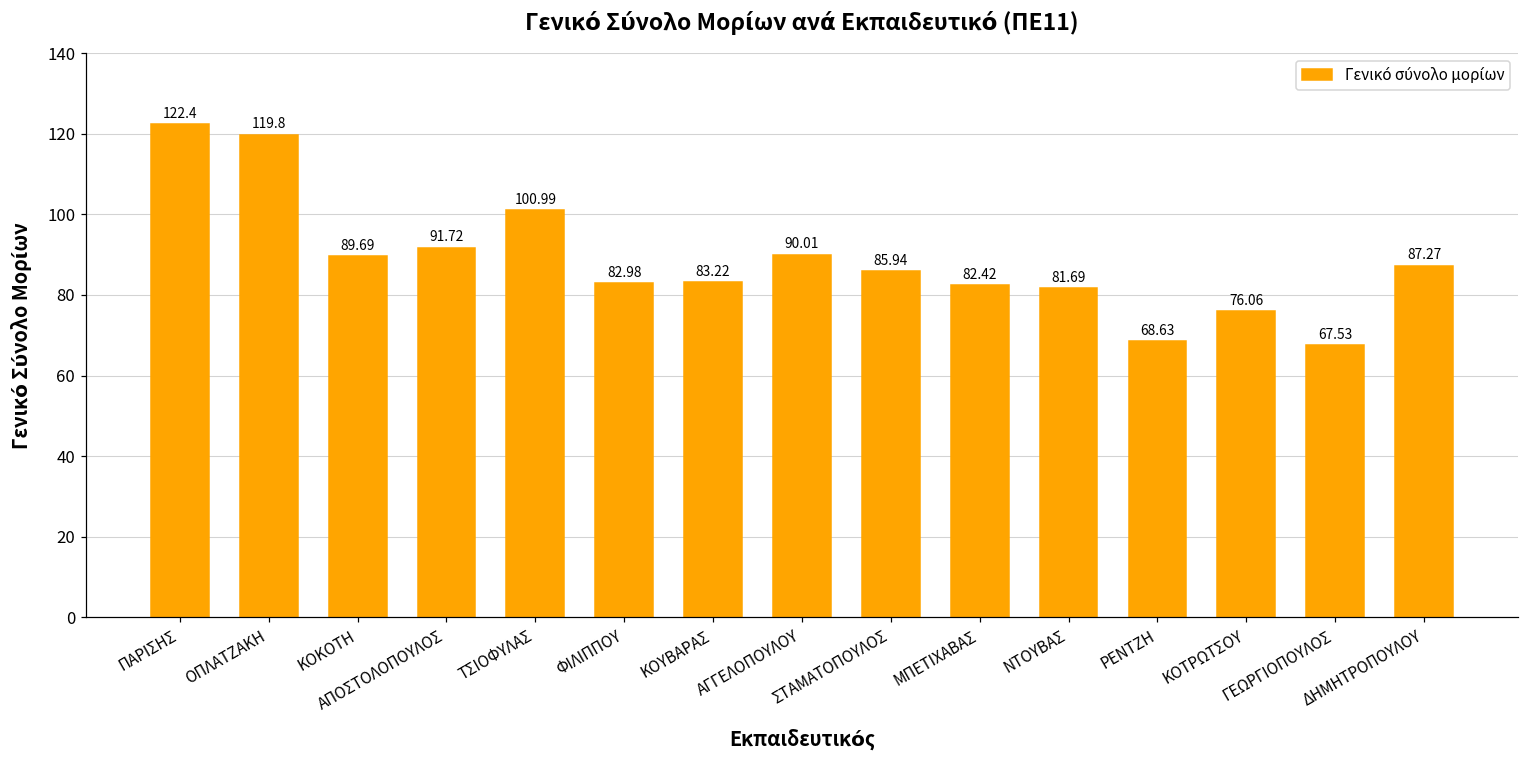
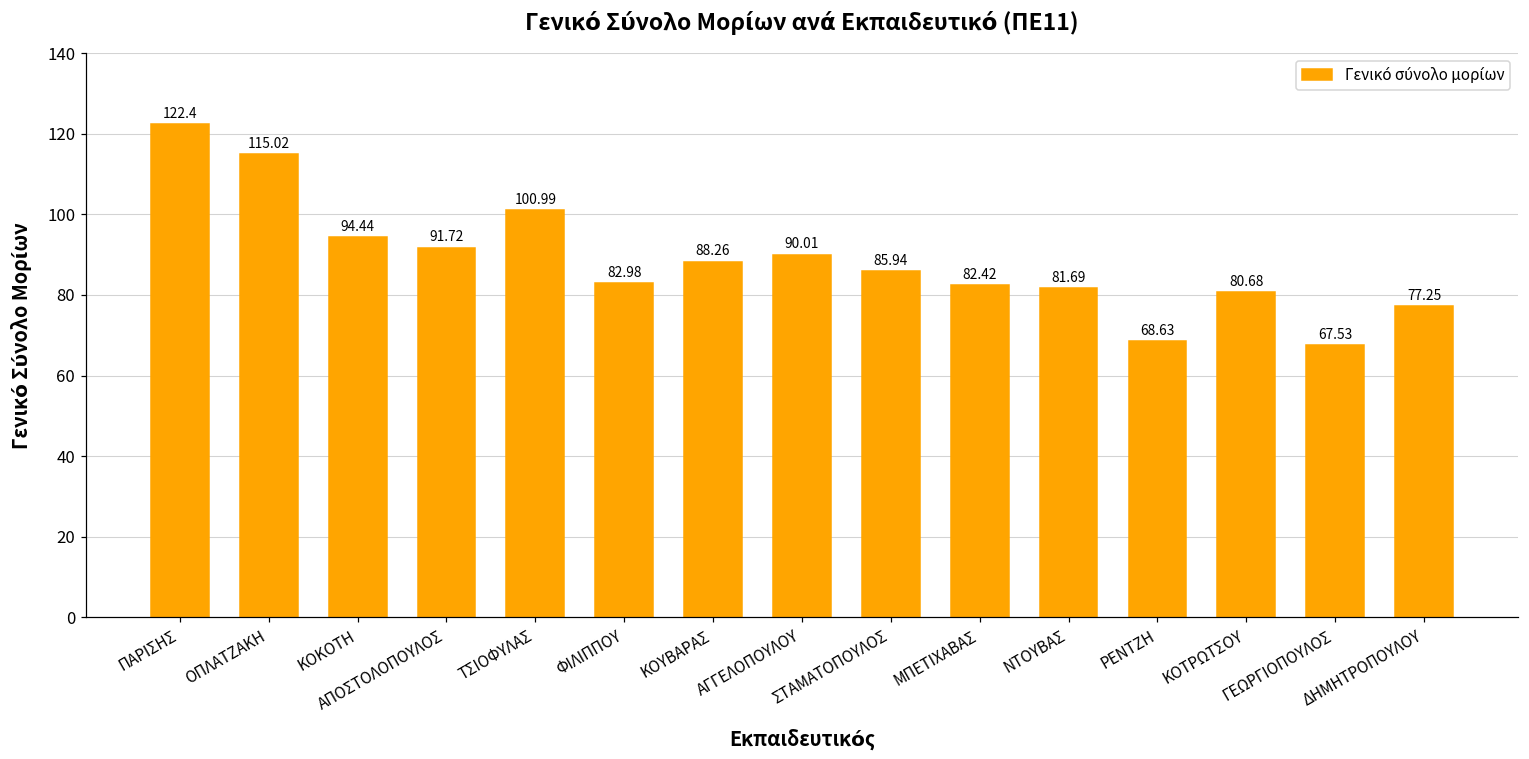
  {
    "ΠΑΡΙΣΗΣ": 122.4,
-   "ΟΠΛΑΤΖΑΚΗ": 119.8,
-   "ΚΟΚΟΤΗ": 89.69,
+   "ΟΠΛΑΤΖΑΚΗ": 115.02,
+   "ΚΟΚΟΤΗ": 94.44,
    "ΑΠΟΣΤΟΛΟΠΟΥΛΟΣ": 91.72,
    "ΤΣΙΟΦΥΛΑΣ": 100.99,
    "ΦΙΛΙΠΠΟΥ": 82.98,
-   "ΚΟΥΒΑΡΑΣ": 83.22,
+   "ΚΟΥΒΑΡΑΣ": 88.26,
    "ΑΓΓΕΛΟΠΟΥΛΟΥ": 90.01,
    "ΣΤΑΜΑΤΟΠΟΥΛΟΣ": 85.94,
    "ΜΠΕΤΙΧΑΒΑΣ": 82.42,
    "ΝΤΟΥΒΑΣ": 81.69,
    "ΡΕΝΤΖΗ": 68.63,
-   "ΚΟΤΡΩΤΣΟΥ": 76.06,
+   "ΚΟΤΡΩΤΣΟΥ": 80.68,
    "ΓΕΩΡΓΙΟΠΟΥΛΟΣ": 67.53,
-   "ΔΗΜΗΤΡΟΠΟΥΛΟΥ": 87.27
+   "ΔΗΜΗΤΡΟΠΟΥΛΟΥ": 77.25
  }
